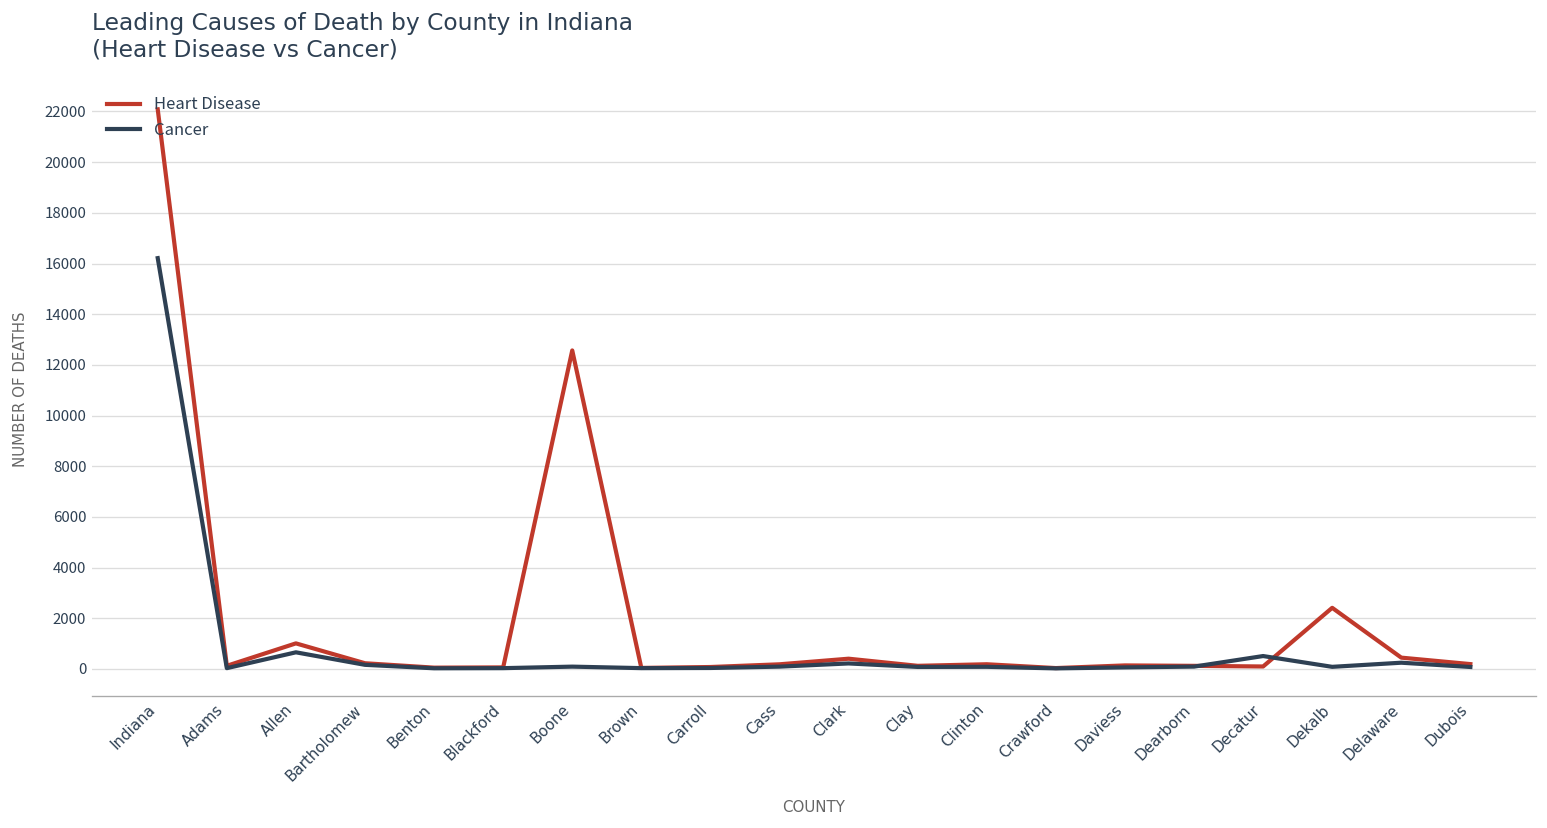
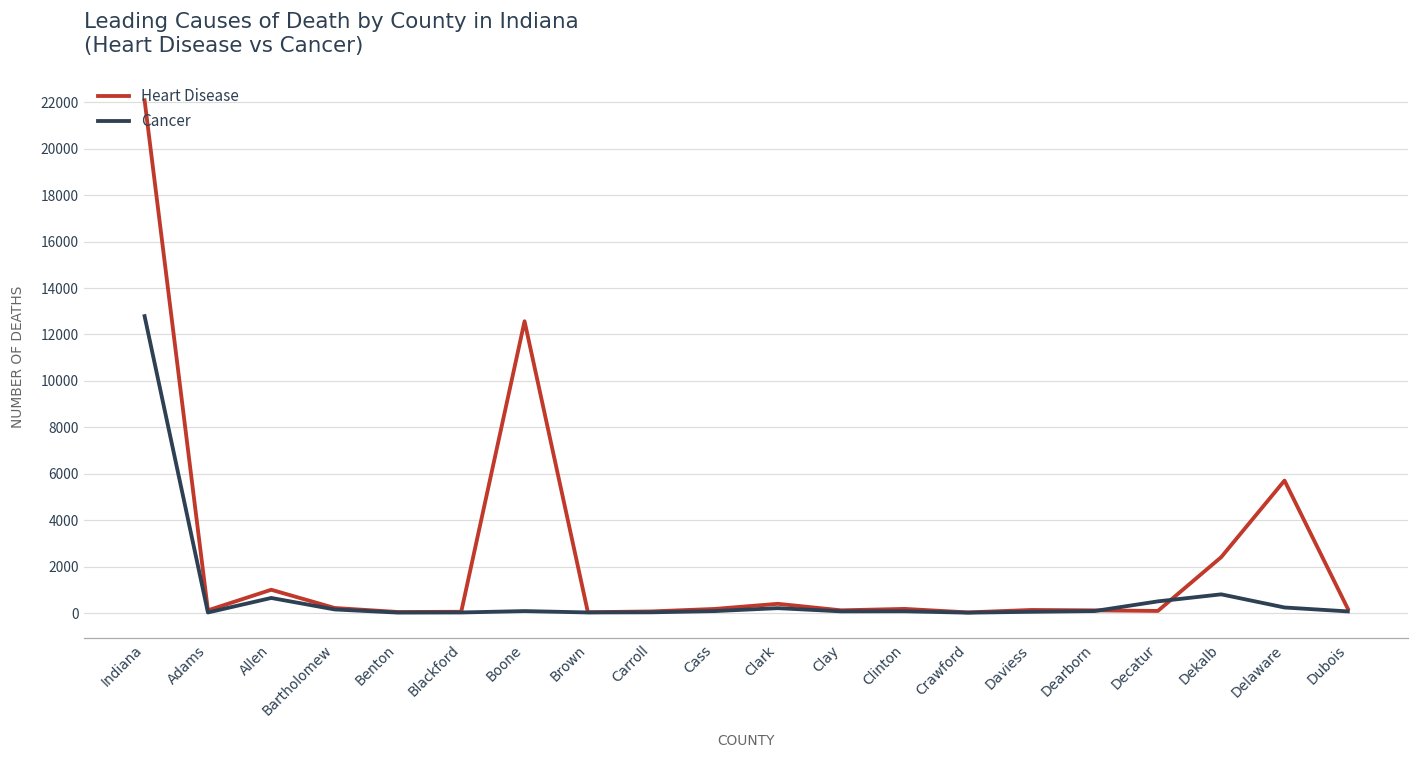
  {
    "Heart Disease": {
      "Indiana": 22100,
      "Allen": 1000,
      "Boone": 12600,
      "Clark": 400,
      "Decatur": 100,
      "Dekalb": 2400,
-     "Delaware": 400
+     "Delaware": 5700
    },
    "Cancer": {
-     "Indiana": 16200,
+     "Indiana": 12800,
      "Allen": 700,
      "Boone": 100,
      "Clark": 200,
      "Decatur": 500,
-     "Dekalb": 100,
+     "Dekalb": 800,
      "Delaware": 200
    }
  }
